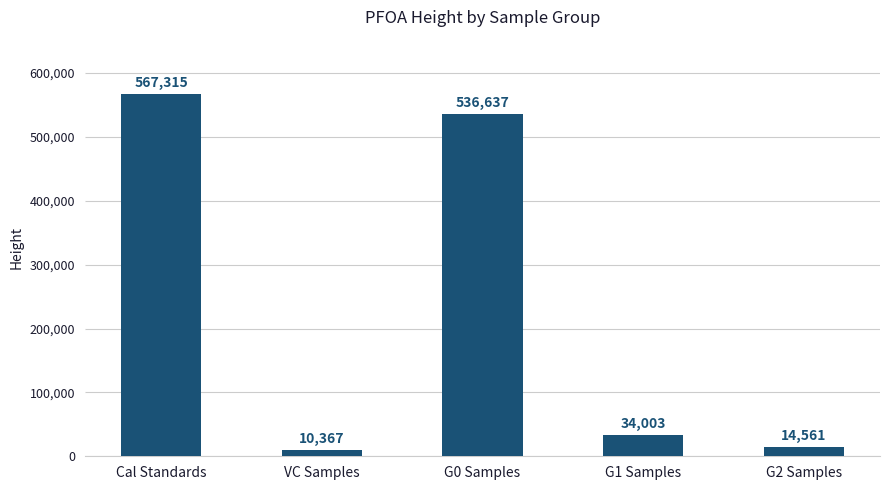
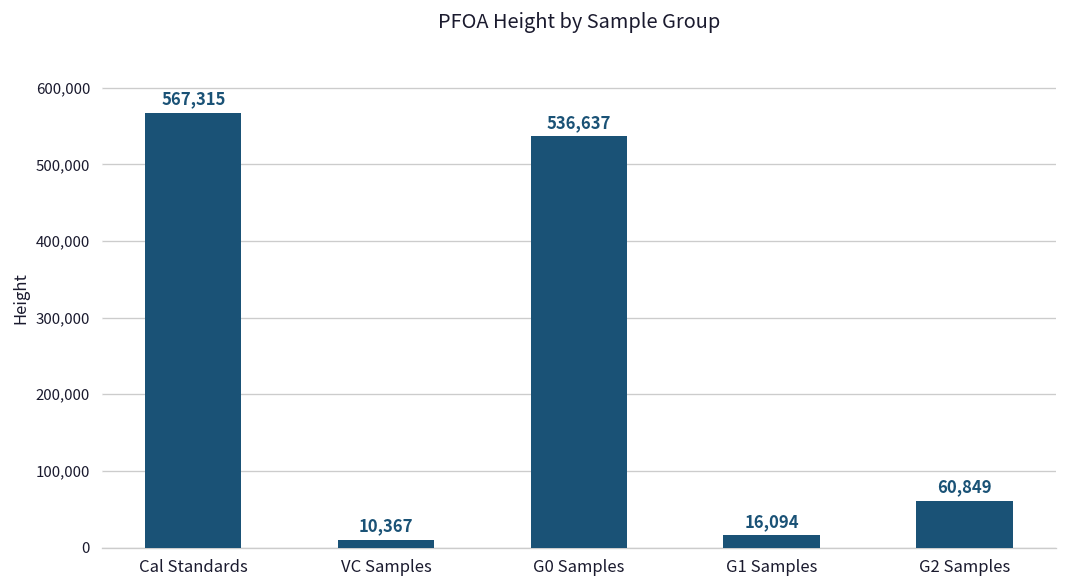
  {
    "Cal Standards": "567,315",
    "VC Samples": "10,367",
    "G0 Samples": "536,637",
-   "G1 Samples": "34,003",
-   "G2 Samples": "14,561"
+   "G1 Samples": "16,094",
+   "G2 Samples": "60,849"
  }
